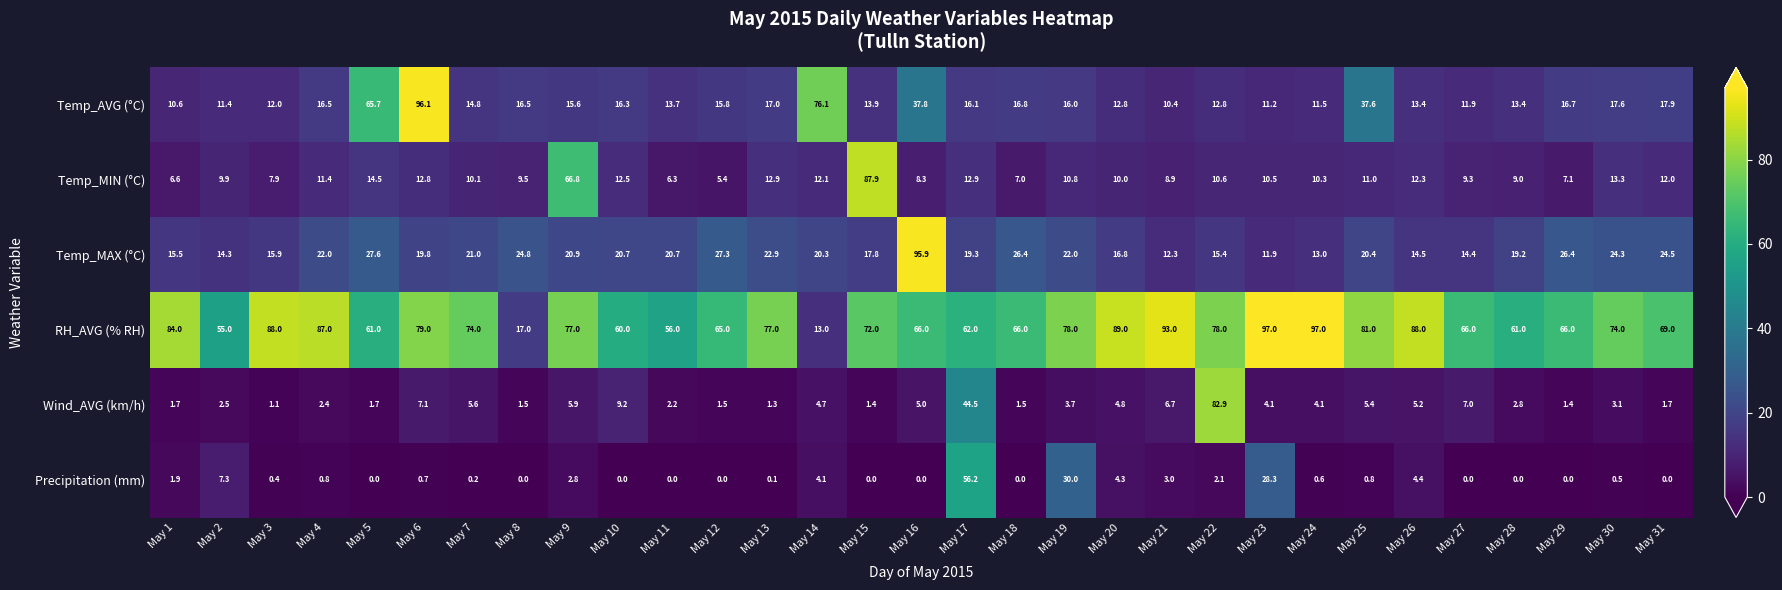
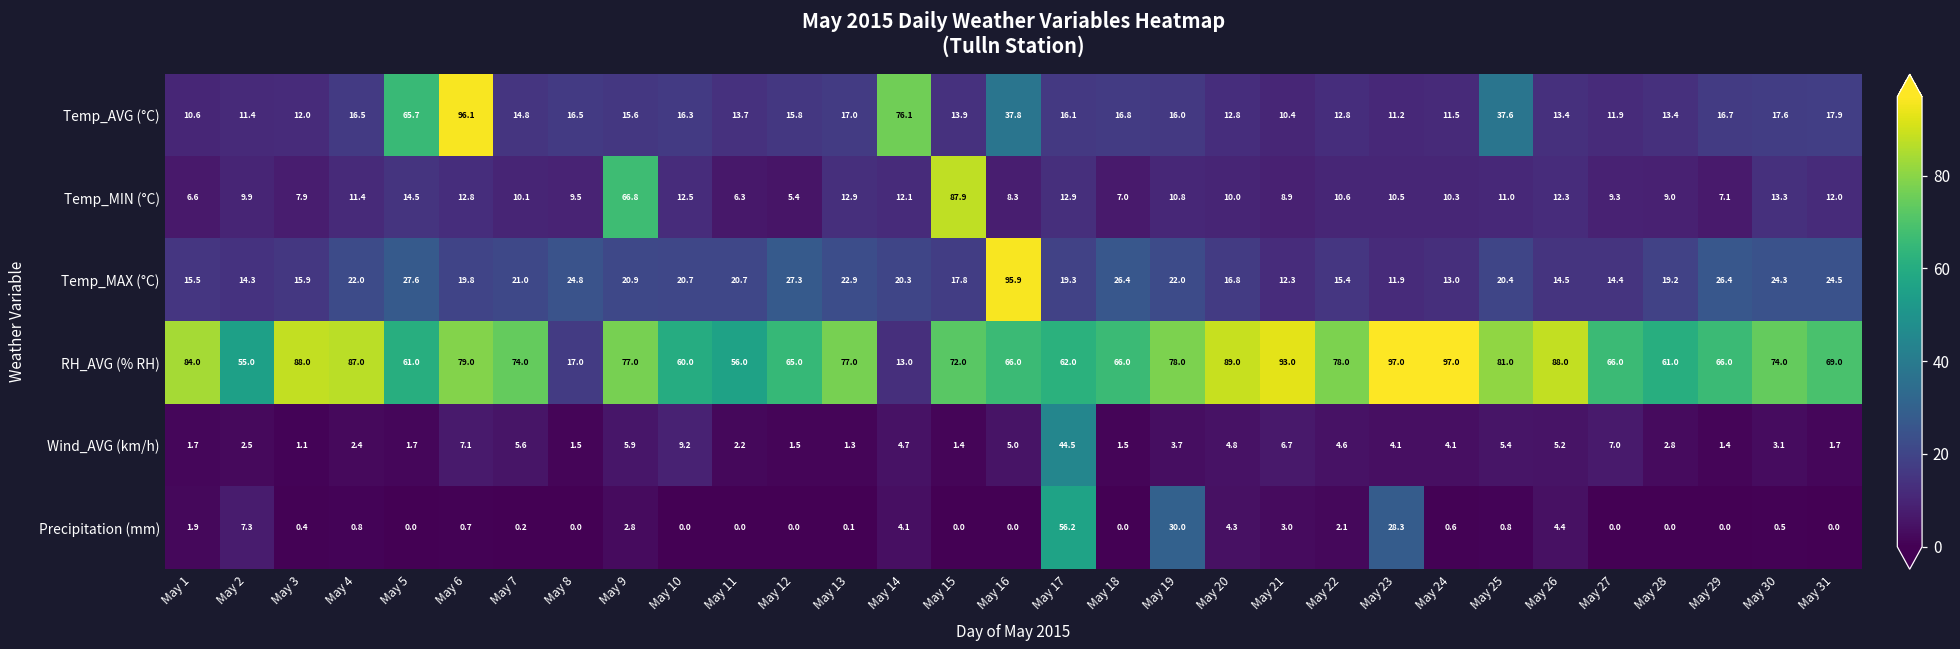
  {
    "Temp_AVG (°C)": {
      "May 1": 10.6,
      "May 2": 11.4,
      "May 3": 12.0,
      "May 4": 16.5,
      "May 5": 65.7,
      "May 6": 96.1,
      "May 7": 14.8,
      "May 8": 16.5,
      "May 9": 15.6,
      "May 10": 16.3,
      "May 11": 13.7,
      "May 12": 15.8,
      "May 13": 17.0,
      "May 14": 76.1,
      "May 15": 13.9,
      "May 16": 37.8,
      "May 17": 16.1,
      "May 18": 16.8,
      "May 19": 16.0,
      "May 20": 12.8,
      "May 21": 10.4,
      "May 22": 12.8,
      "May 23": 11.2,
      "May 24": 11.5,
      "May 25": 37.6,
      "May 26": 13.4,
      "May 27": 11.9,
      "May 28": 13.4,
      "May 29": 16.7,
      "May 30": 17.6,
      "May 31": 17.9
    },
    "Temp_MIN (°C)": {
      "May 1": 6.6,
      "May 2": 9.9,
      "May 3": 7.9,
      "May 4": 11.4,
      "May 5": 14.5,
      "May 6": 12.8,
      "May 7": 10.1,
      "May 8": 9.5,
      "May 9": 66.8,
      "May 10": 12.5,
      "May 11": 6.3,
      "May 12": 5.4,
      "May 13": 12.9,
      "May 14": 12.1,
      "May 15": 87.9,
      "May 16": 8.3,
      "May 17": 12.9,
      "May 18": 7.0,
      "May 19": 10.8,
      "May 20": 10.0,
      "May 21": 8.9,
      "May 22": 10.6,
      "May 23": 10.5,
      "May 24": 10.3,
      "May 25": 11.0,
      "May 26": 12.3,
      "May 27": 9.3,
      "May 28": 9.0,
      "May 29": 7.1,
      "May 30": 13.3,
      "May 31": 12.0
    },
    "Temp_MAX (°C)": {
      "May 1": 15.5,
      "May 2": 14.3,
      "May 3": 15.9,
      "May 4": 22.0,
      "May 5": 27.6,
      "May 6": 19.8,
      "May 7": 21.0,
      "May 8": 24.8,
      "May 9": 20.9,
      "May 10": 20.7,
      "May 11": 20.7,
      "May 12": 27.3,
      "May 13": 22.9,
      "May 14": 20.3,
      "May 15": 17.8,
      "May 16": 95.9,
      "May 17": 19.3,
      "May 18": 26.4,
      "May 19": 22.0,
      "May 20": 16.8,
      "May 21": 12.3,
      "May 22": 15.4,
      "May 23": 11.9,
      "May 24": 13.0,
      "May 25": 20.4,
      "May 26": 14.5,
      "May 27": 14.4,
      "May 28": 19.2,
      "May 29": 26.4,
      "May 30": 24.3,
      "May 31": 24.5
    },
    "RH_AVG (% RH)": {
      "May 1": 84.0,
      "May 2": 55.0,
      "May 3": 88.0,
      "May 4": 87.0,
      "May 5": 61.0,
      "May 6": 79.0,
      "May 7": 74.0,
      "May 8": 17.0,
      "May 9": 77.0,
      "May 10": 60.0,
      "May 11": 56.0,
      "May 12": 65.0,
      "May 13": 77.0,
      "May 14": 13.0,
      "May 15": 72.0,
      "May 16": 66.0,
      "May 17": 62.0,
      "May 18": 66.0,
      "May 19": 78.0,
      "May 20": 89.0,
      "May 21": 93.0,
      "May 22": 78.0,
      "May 23": 97.0,
      "May 24": 97.0,
      "May 25": 81.0,
      "May 26": 88.0,
      "May 27": 66.0,
      "May 28": 61.0,
      "May 29": 66.0,
      "May 30": 74.0,
      "May 31": 69.0
    },
    "Wind_AVG (km/h)": {
      "May 1": 1.7,
      "May 2": 2.5,
      "May 3": 1.1,
      "May 4": 2.4,
      "May 5": 1.7,
      "May 6": 7.1,
      "May 7": 5.6,
      "May 8": 1.5,
      "May 9": 5.9,
      "May 10": 9.2,
      "May 11": 2.2,
      "May 12": 1.5,
      "May 13": 1.3,
      "May 14": 4.7,
      "May 15": 1.4,
      "May 16": 5.0,
      "May 17": 44.5,
      "May 18": 1.5,
      "May 19": 3.7,
      "May 20": 4.8,
      "May 21": 6.7,
-     "May 22": 82.9,
+     "May 22": 4.6,
      "May 23": 4.1,
      "May 24": 4.1,
      "May 25": 5.4,
      "May 26": 5.2,
      "May 27": 7.0,
      "May 28": 2.8,
      "May 29": 1.4,
      "May 30": 3.1,
      "May 31": 1.7
    },
    "Precipitation (mm)": {
      "May 1": 1.9,
      "May 2": 7.3,
      "May 3": 0.4,
      "May 4": 0.8,
      "May 5": 0.0,
      "May 6": 0.7,
      "May 7": 0.2,
      "May 8": 0.0,
      "May 9": 2.8,
      "May 10": 0.0,
      "May 11": 0.0,
      "May 12": 0.0,
      "May 13": 0.1,
      "May 14": 4.1,
      "May 15": 0.0,
      "May 16": 0.0,
      "May 17": 56.2,
      "May 18": 0.0,
      "May 19": 30.0,
      "May 20": 4.3,
      "May 21": 3.0,
      "May 22": 2.1,
      "May 23": 28.3,
      "May 24": 0.6,
      "May 25": 0.8,
      "May 26": 4.4,
      "May 27": 0.0,
      "May 28": 0.0,
      "May 29": 0.0,
      "May 30": 0.5,
      "May 31": 0.0
    }
  }
